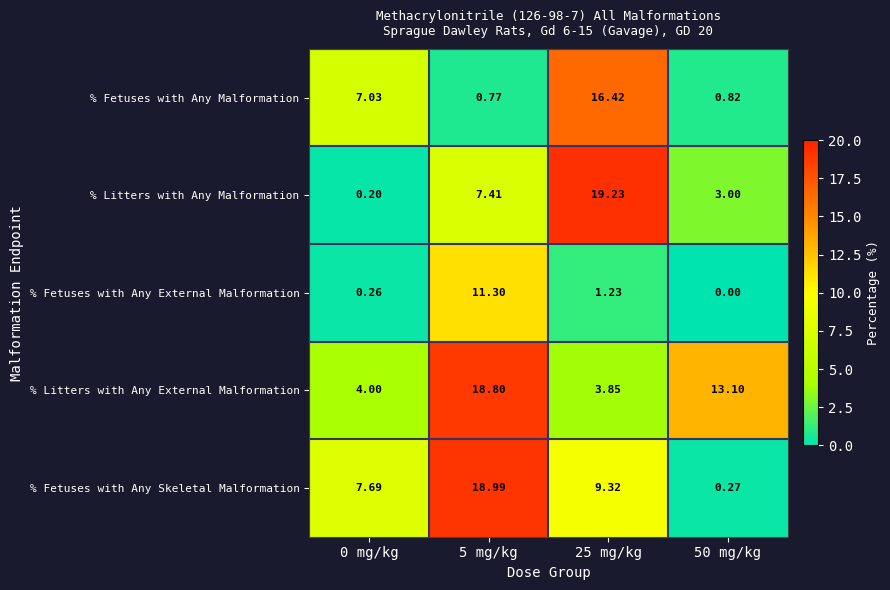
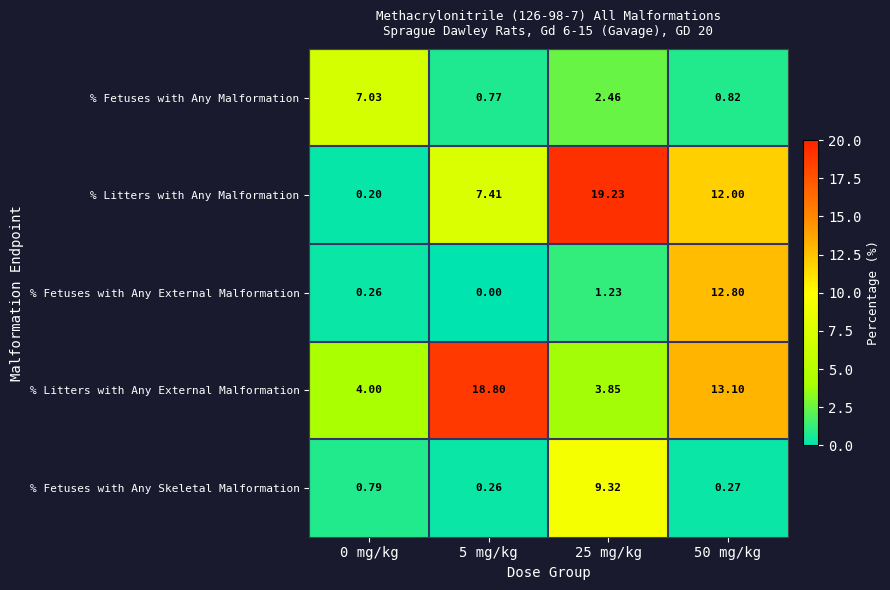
  {
    "% Fetuses with Any Malformation": {
      "0 mg/kg": 7.03,
      "5 mg/kg": 0.77,
-     "25 mg/kg": 16.42,
+     "25 mg/kg": 2.46,
      "50 mg/kg": 0.82
    },
    "% Litters with Any Malformation": {
      "0 mg/kg": 0.20,
      "5 mg/kg": 7.41,
      "25 mg/kg": 19.23,
-     "50 mg/kg": 3.00
+     "50 mg/kg": 12.00
    },
    "% Fetuses with Any External Malformation": {
      "0 mg/kg": 0.26,
-     "5 mg/kg": 11.30,
+     "5 mg/kg": 0.00,
      "25 mg/kg": 1.23,
-     "50 mg/kg": 0.00
+     "50 mg/kg": 12.80
    },
    "% Litters with Any External Malformation": {
      "0 mg/kg": 4.00,
      "5 mg/kg": 18.80,
      "25 mg/kg": 3.85,
      "50 mg/kg": 13.10
    },
    "% Fetuses with Any Skeletal Malformation": {
-     "0 mg/kg": 7.69,
-     "5 mg/kg": 18.99,
+     "0 mg/kg": 0.79,
+     "5 mg/kg": 0.26,
      "25 mg/kg": 9.32,
      "50 mg/kg": 0.27
    }
  }
